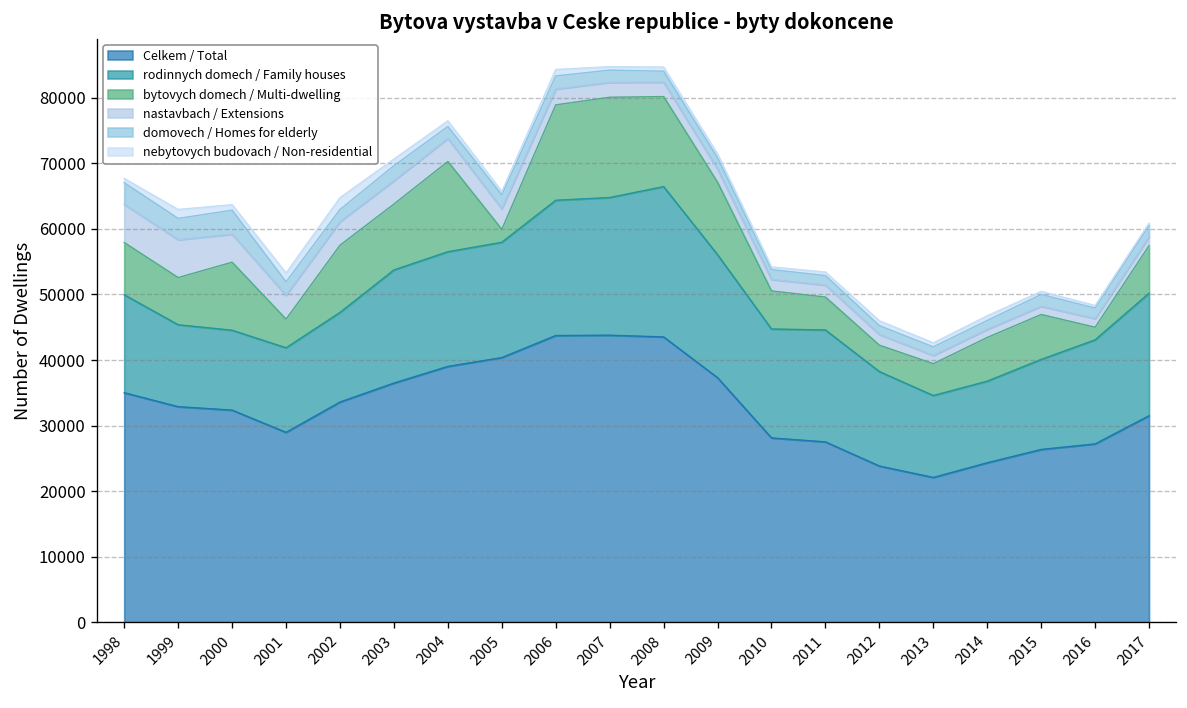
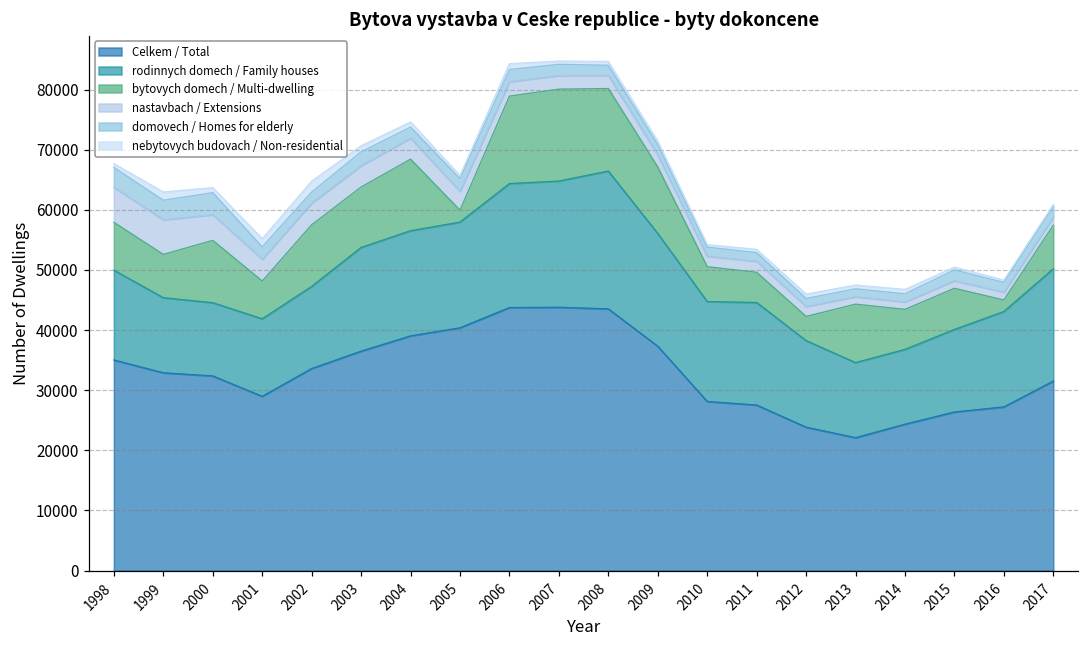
  {
    "bytovych domech / Multi-dwelling": {
      "1998": 8000,
      "1999": 7000,
      "2000": 10000,
-     "2001": 4000,
+     "2001": 6000,
      "2002": 10000,
      "2003": 10000,
-     "2004": 14000,
+     "2004": 12000,
      "2005": 2000,
      "2006": 15000,
      "2007": 15000,
      "2008": 14000,
      "2009": 11000,
      "2010": 6000,
      "2011": 5000,
      "2012": 4000,
-     "2013": 5000,
+     "2013": 10000,
      "2014": 7000,
      "2015": 7000,
      "2016": 2000,
      "2017": 7000
    }
  }
